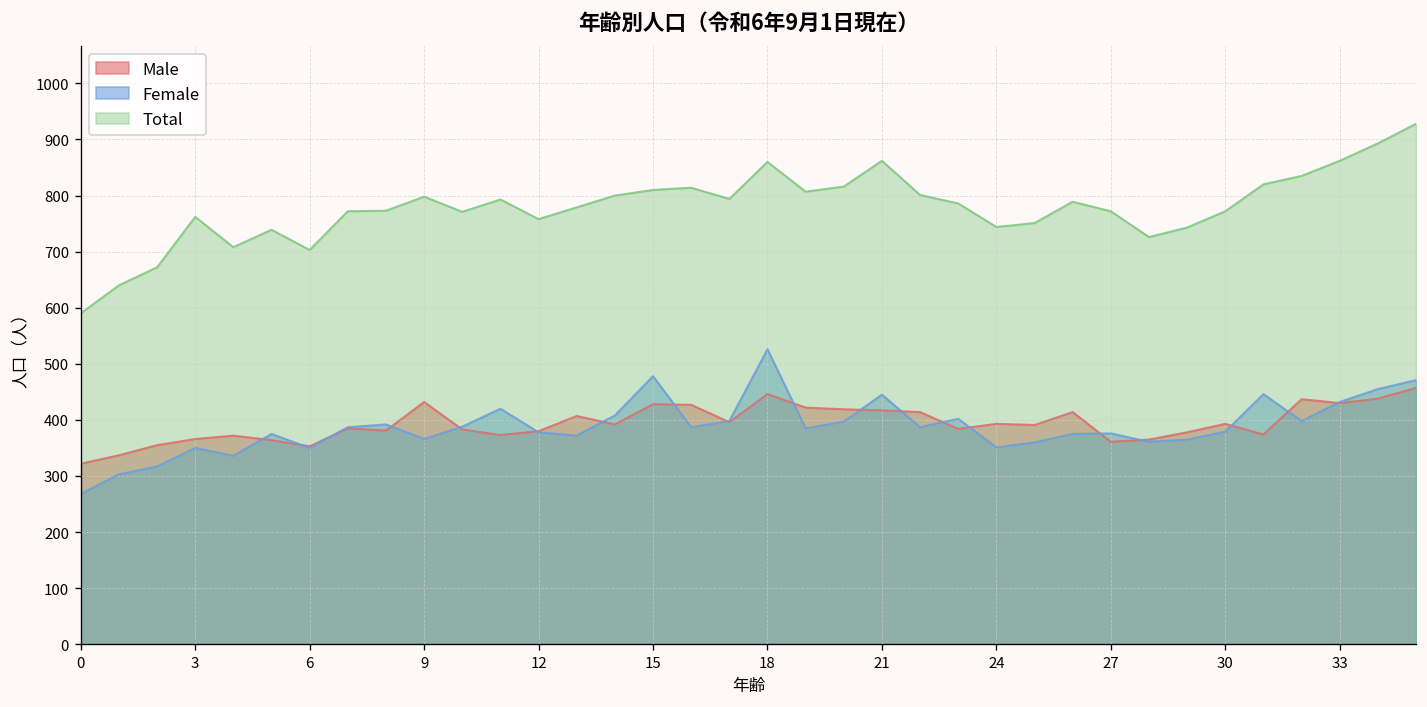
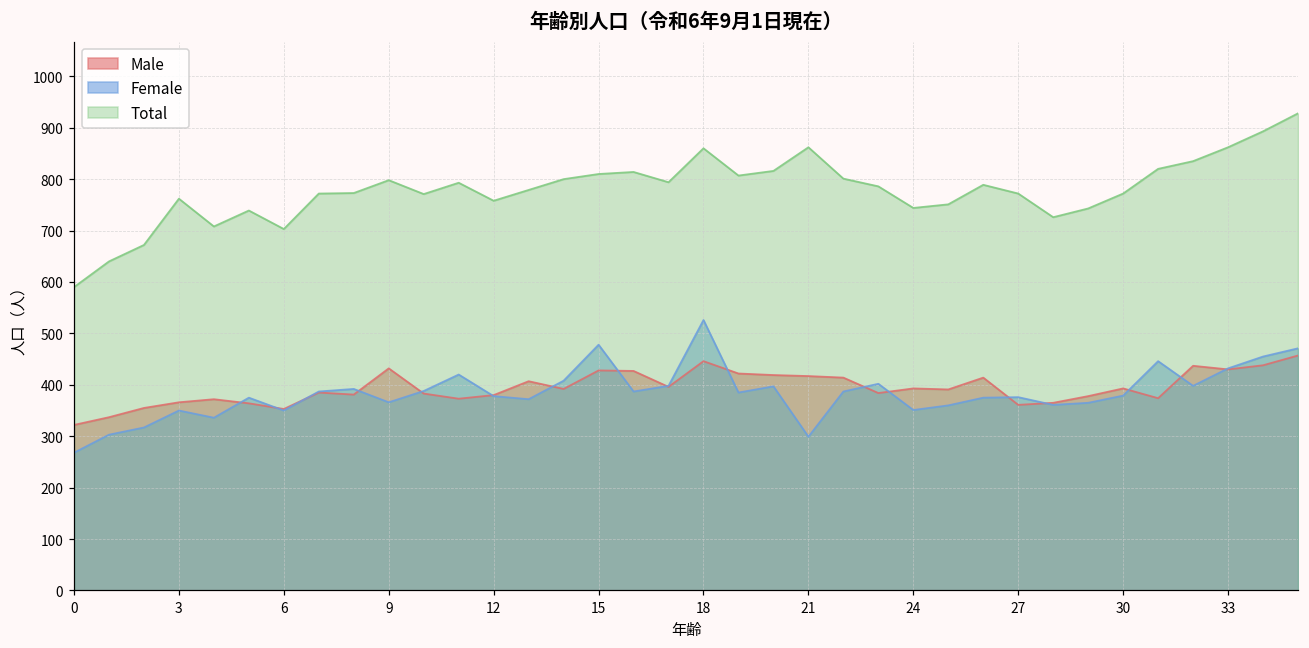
  {
    "Male": {
      "0": 320,
      "3": 370,
      "9": 430,
      "15": 430,
      "18": 450,
      "21": 420,
      "24": 390,
      "27": 360,
      "30": 390
    },
    "Female": {
      "0": 270,
      "3": 350,
      "9": 370,
      "15": 480,
      "18": 530,
-     "21": 450,
+     "21": 300,
      "24": 350,
      "27": 380,
      "30": 380
    },
    "Total": {
      "0": 590,
      "3": 760,
      "6": 700,
      "9": 800,
      "12": 760,
      "15": 810,
      "18": 860,
      "21": 860,
      "24": 740,
      "27": 770,
      "30": 770,
      "33": 860
    }
  }
